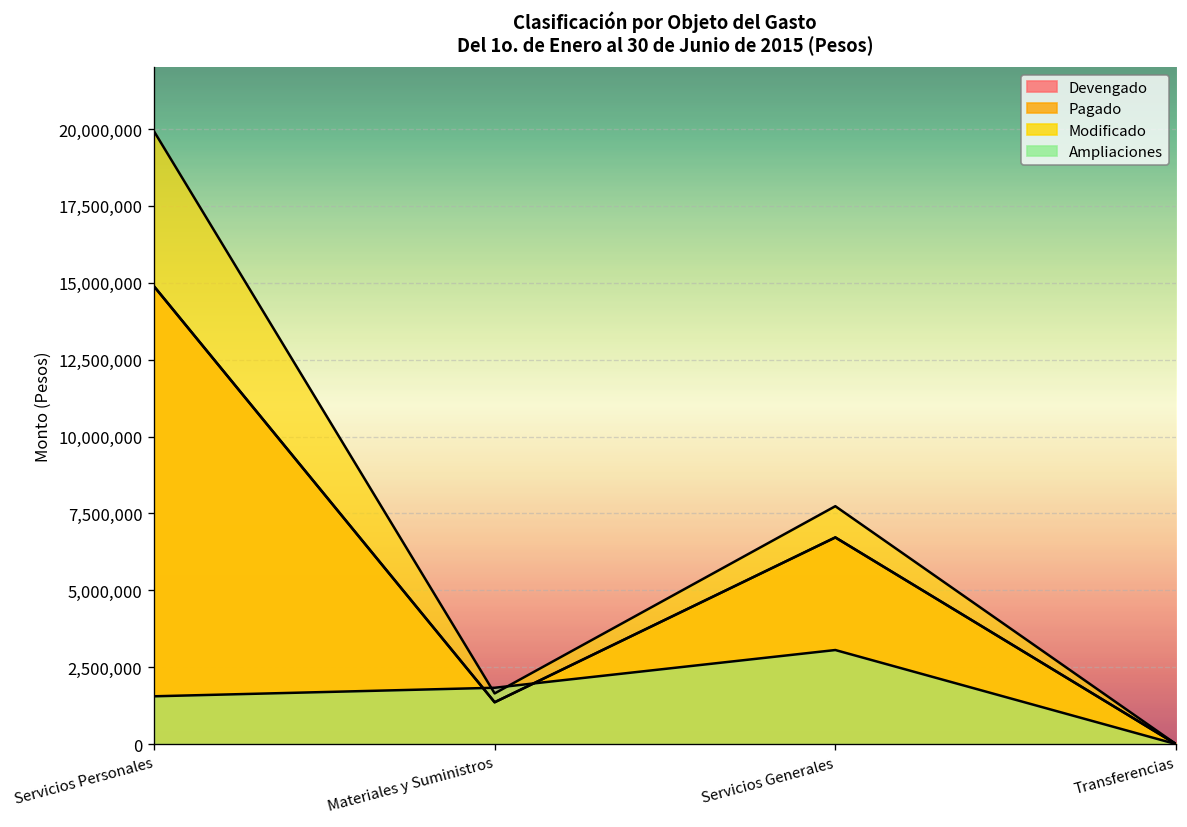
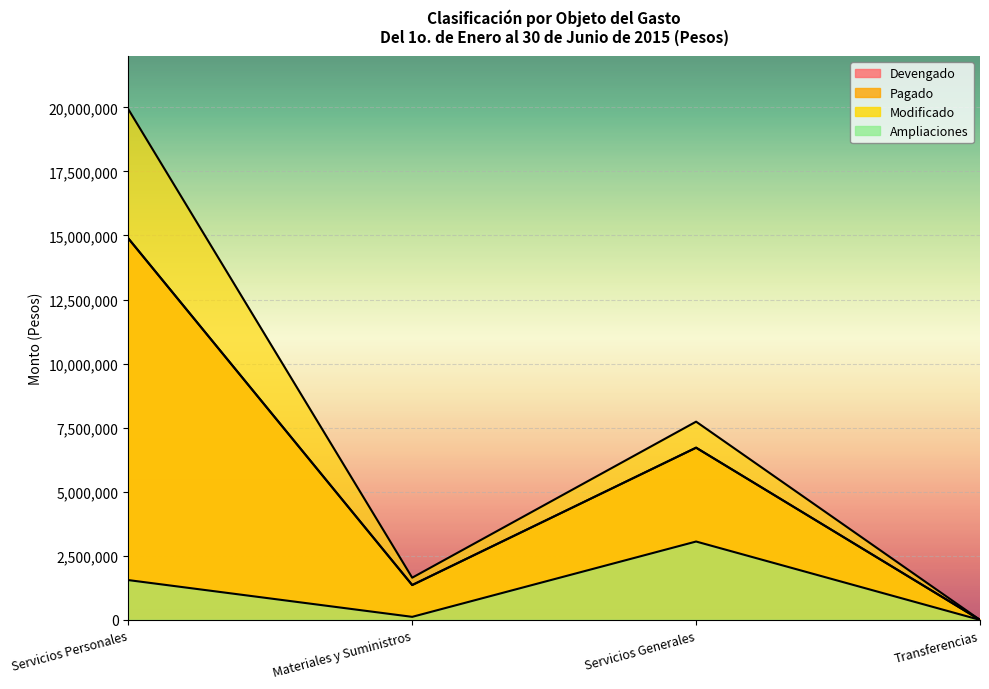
  {
    "Ampliaciones": {
      "Servicios Personales": "1,600,000",
-     "Materiales y Suministros": "1,800,000",
+     "Materiales y Suministros": "100,000",
      "Servicios Generales": "3,100,000"
    }
  }
